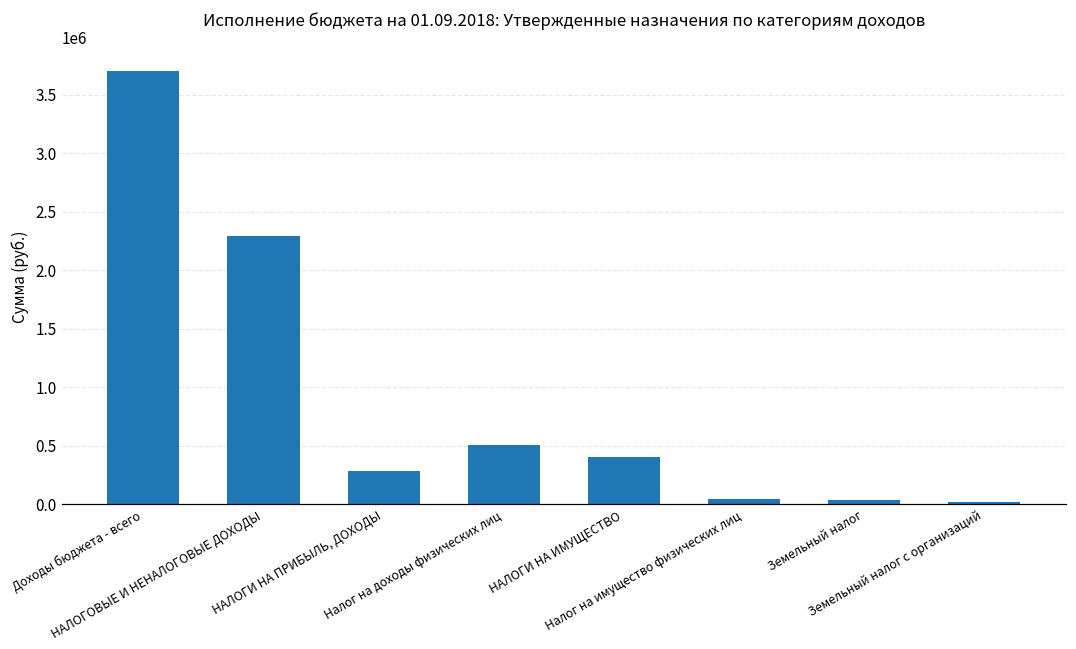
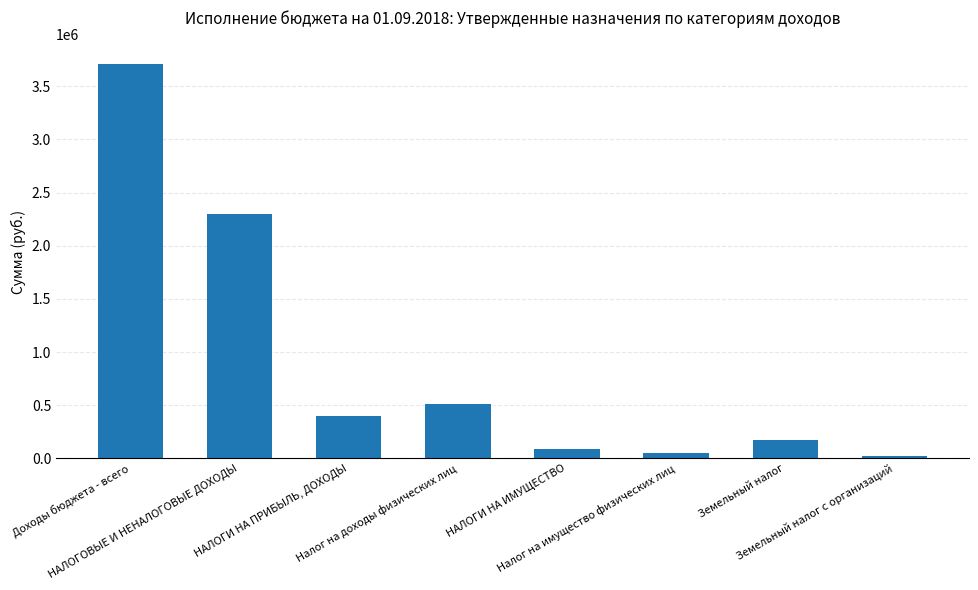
  {
    "Доходы бюджета - всего": 3710000,
    "НАЛОГОВЫЕ И НЕНАЛОГОВЫЕ ДОХОДЫ": 2300000,
-   "НАЛОГИ НА ПРИБЫЛЬ, ДОХОДЫ": 290000,
+   "НАЛОГИ НА ПРИБЫЛЬ, ДОХОДЫ": 400000,
    "Налог на доходы физических лиц": 510000,
-   "НАЛОГИ НА ИМУЩЕСТВО": 400000,
+   "НАЛОГИ НА ИМУЩЕСТВО": 90000,
    "Налог на имущество физических лиц": 50000,
-   "Земельный налог": 40000
+   "Земельный налог": 180000
  }
